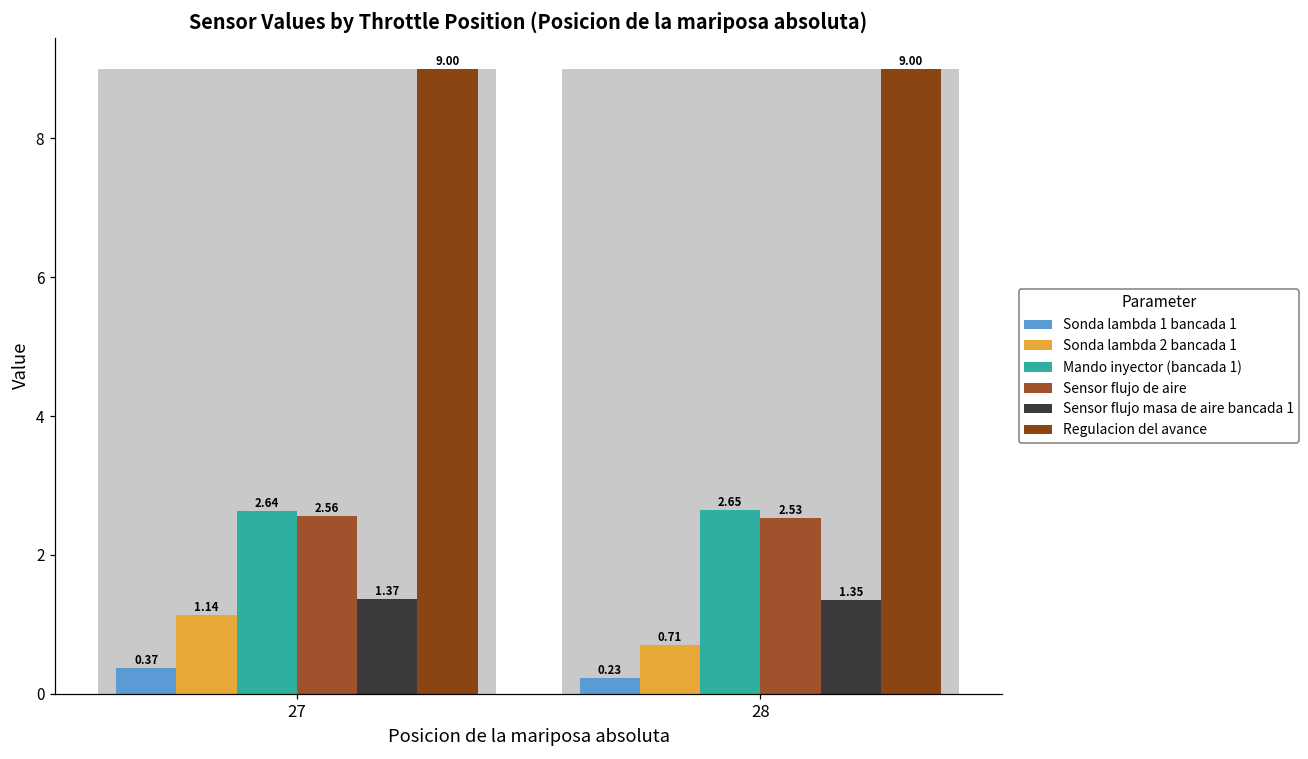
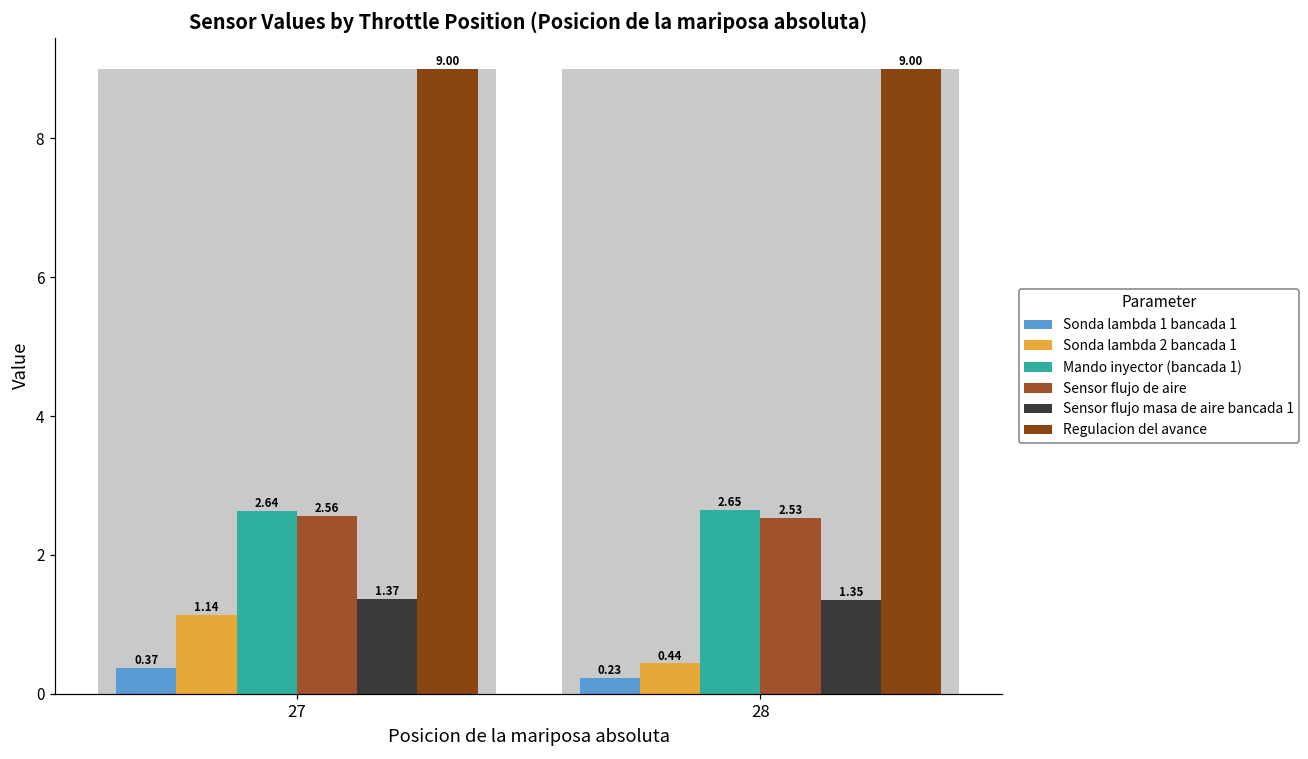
  {
    "Sonda lambda 2 bancada 1": {
-     "28": 0.71
+     "28": 0.44
    }
  }
